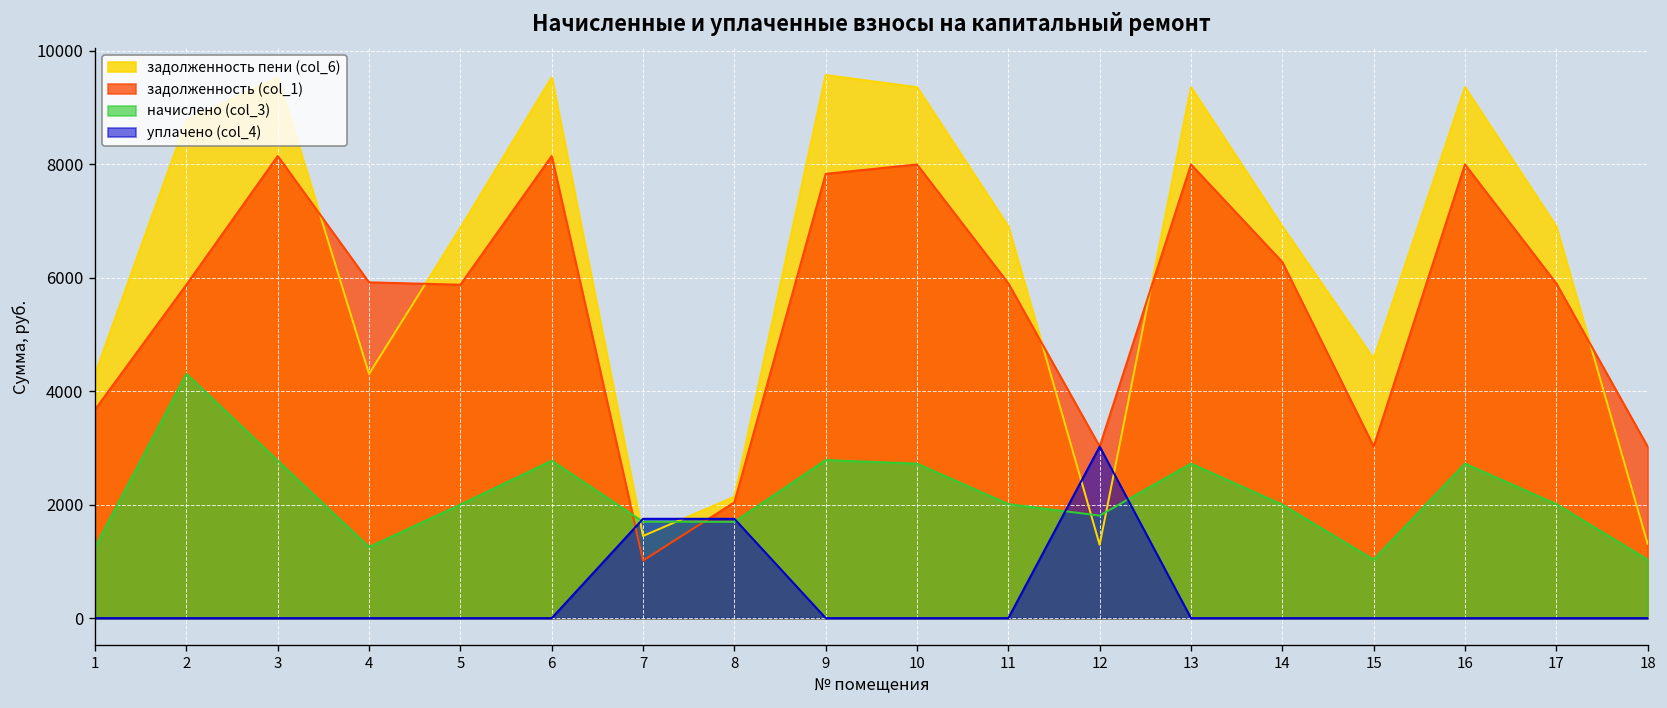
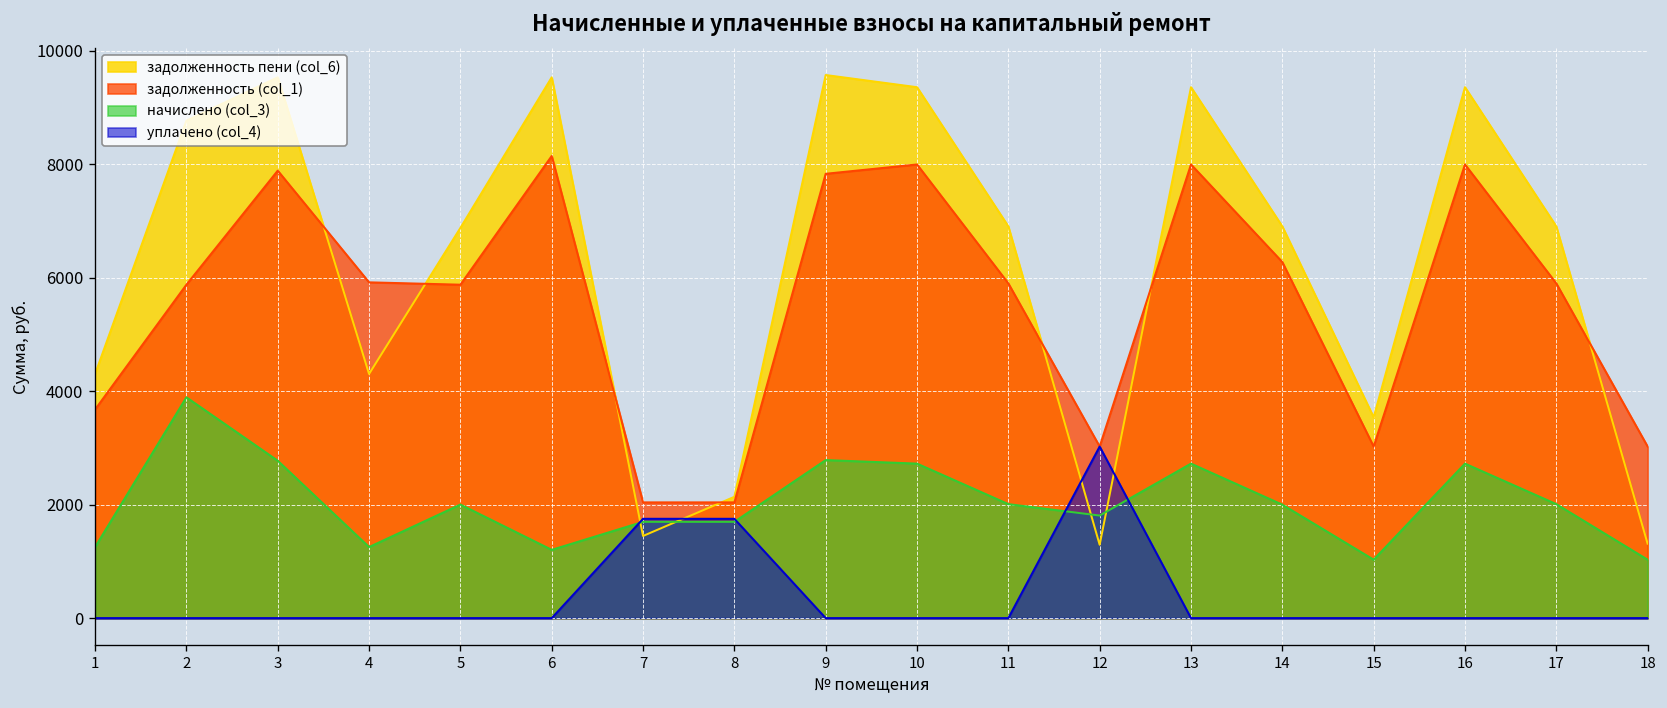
  {
    "задолженность пени (col_6)": {
      "1": 4300,
      "4": 4300,
      "5": 6900,
      "6": 9500,
      "7": 1400,
      "8": 2100,
      "9": 9600,
      "10": 9400,
      "11": 6900,
      "12": 1300,
      "13": 9400,
      "14": 6900,
-     "15": 4600,
+     "15": 3500,
      "16": 9400,
      "17": 6900,
      "18": 1300
    },
    "задолженность (col_1)": {
      "1": 3700,
      "2": 5900,
-     "3": 8100,
+     "3": 7900,
      "4": 5900,
      "5": 5900,
      "6": 8100,
-     "7": 1000,
+     "7": 2000,
      "8": 2000,
      "9": 7800,
      "10": 8000,
      "11": 5900,
      "13": 8000,
      "14": 6300,
      "15": 3000,
      "16": 8000,
      "17": 5900,
      "18": 3000
    },
    "начислено (col_3)": {
      "1": 1300,
-     "2": 4300,
+     "2": 3900,
      "3": 2800,
      "4": 1300,
      "5": 2000,
-     "6": 2800,
+     "6": 1200,
      "7": 1700,
      "8": 1700,
      "9": 2800,
      "10": 2700,
      "11": 2000,
      "12": 1800,
      "13": 2700,
      "14": 2000,
      "15": 1000,
      "16": 2700,
      "17": 2000,
      "18": 1000
    },
    "уплачено (col_4)": {
      "1": 0,
      "2": 0,
      "3": 0,
      "4": 0,
      "5": 0,
      "6": 0,
      "7": 1800,
      "8": 1800,
      "9": 0,
      "10": 0,
      "11": 0,
      "13": 0,
      "14": 0,
      "15": 0,
      "16": 0,
      "17": 0,
      "18": 0
    }
  }
